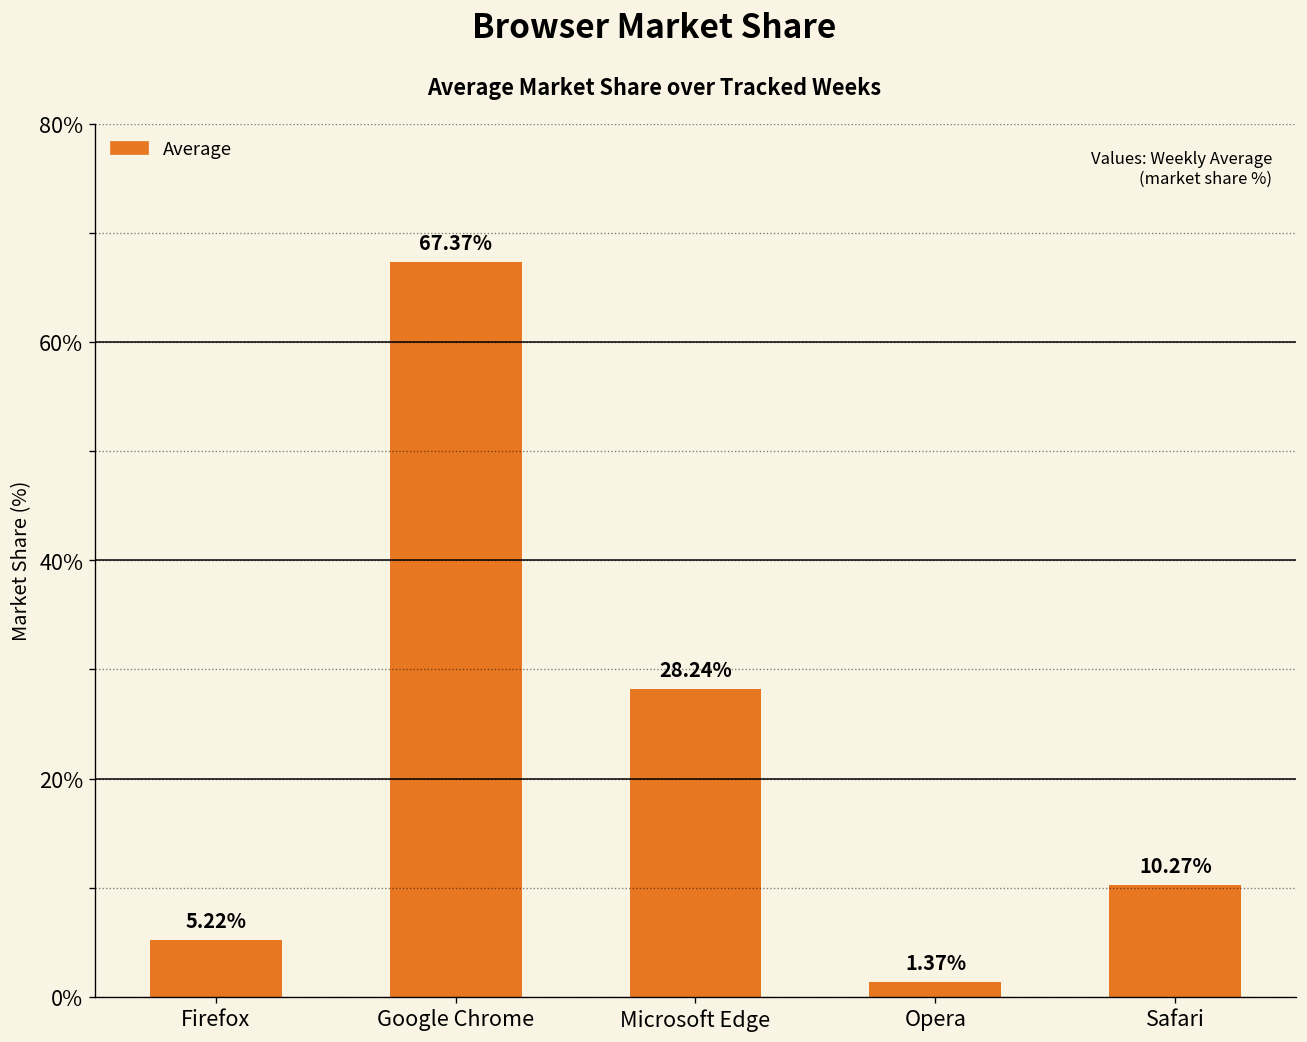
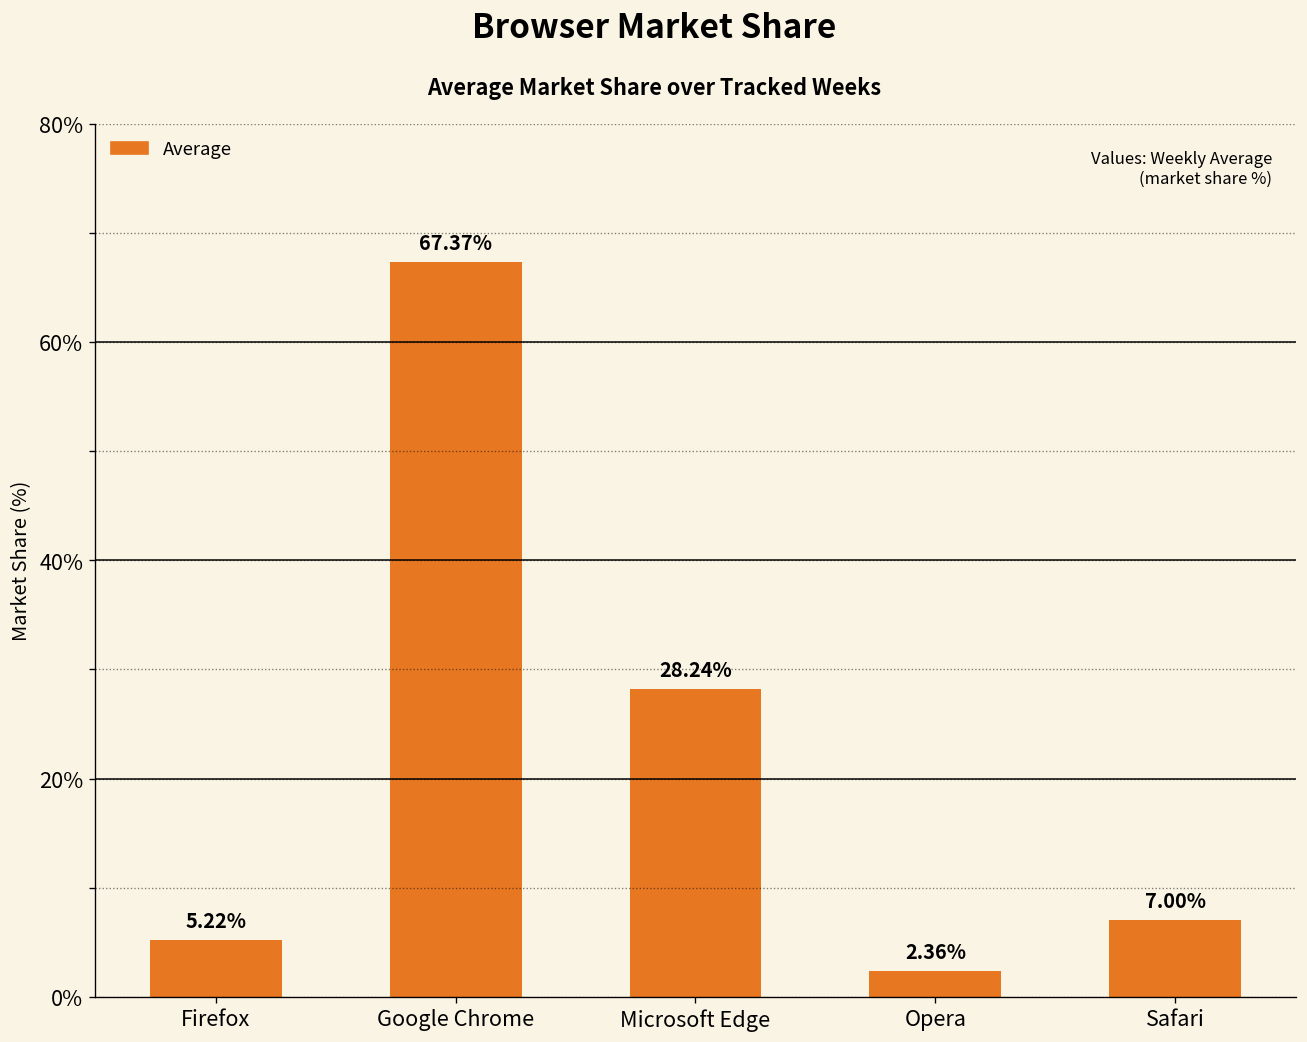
  {
    "Firefox": "5.22%",
    "Google Chrome": "67.37%",
    "Microsoft Edge": "28.24%",
-   "Opera": "1.37%",
-   "Safari": "10.27%"
+   "Opera": "2.36%",
+   "Safari": "7.00%"
  }
